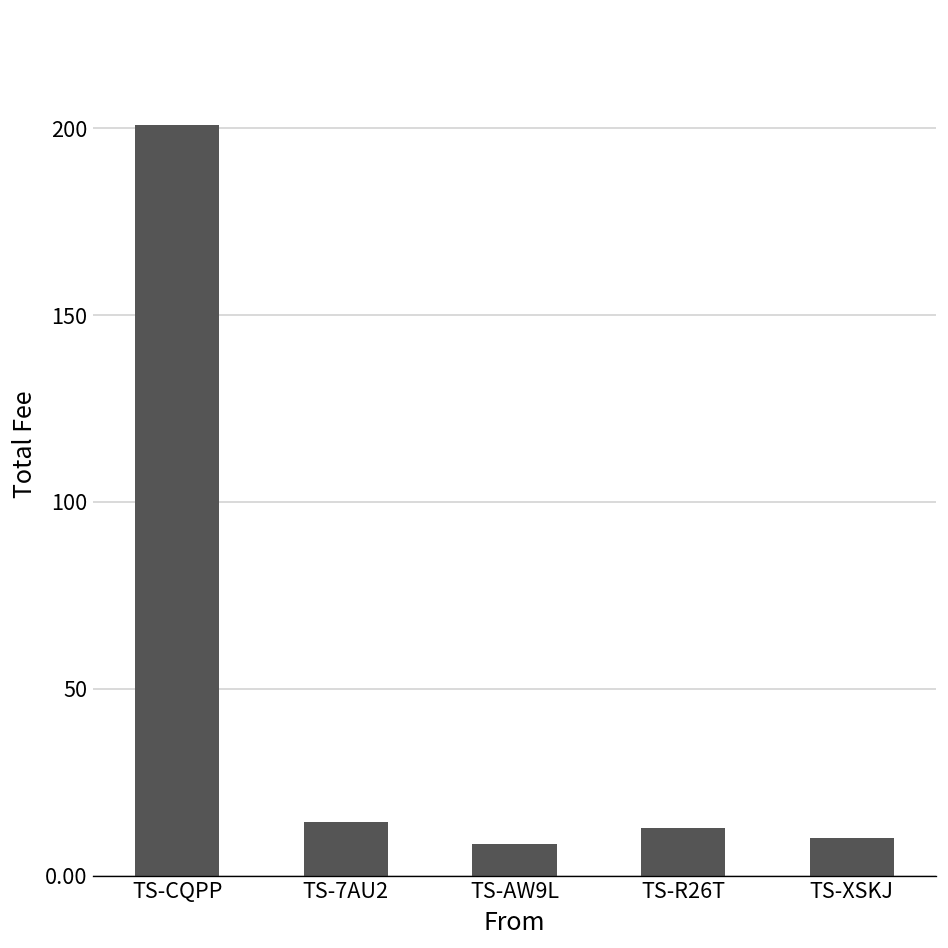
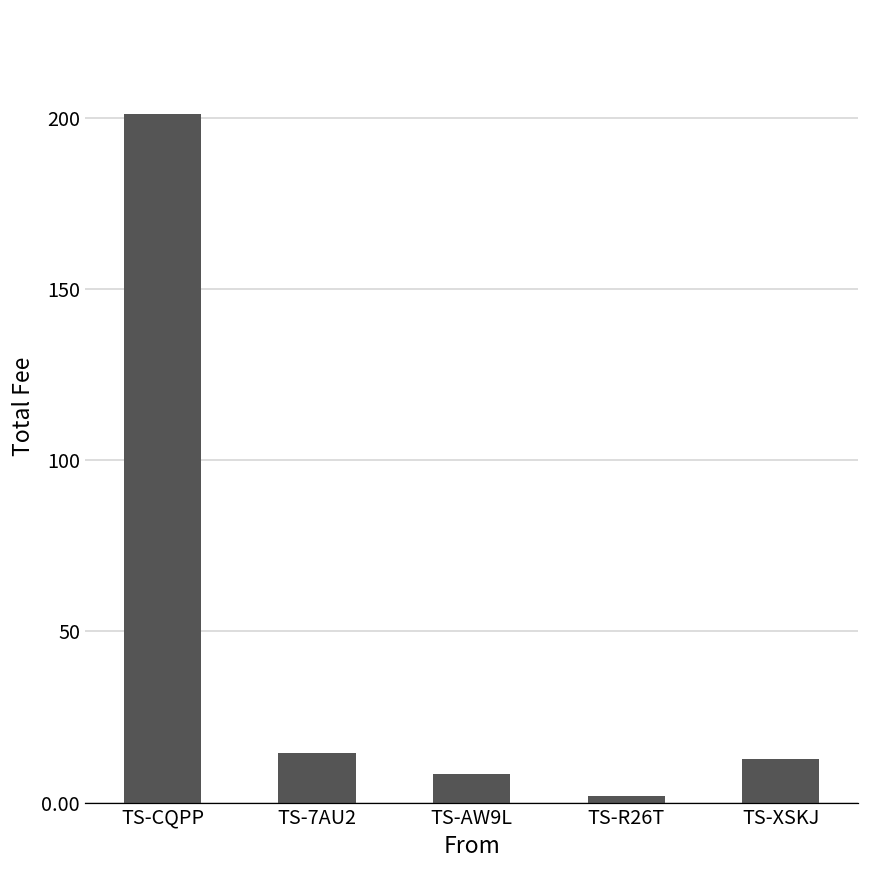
  {
    "TS-CQPP": 201,
    "TS-7AU2": 14,
    "TS-AW9L": 8,
-   "TS-R26T": 13,
-   "TS-XSKJ": 10
+   "TS-R26T": 2,
+   "TS-XSKJ": 13
  }
